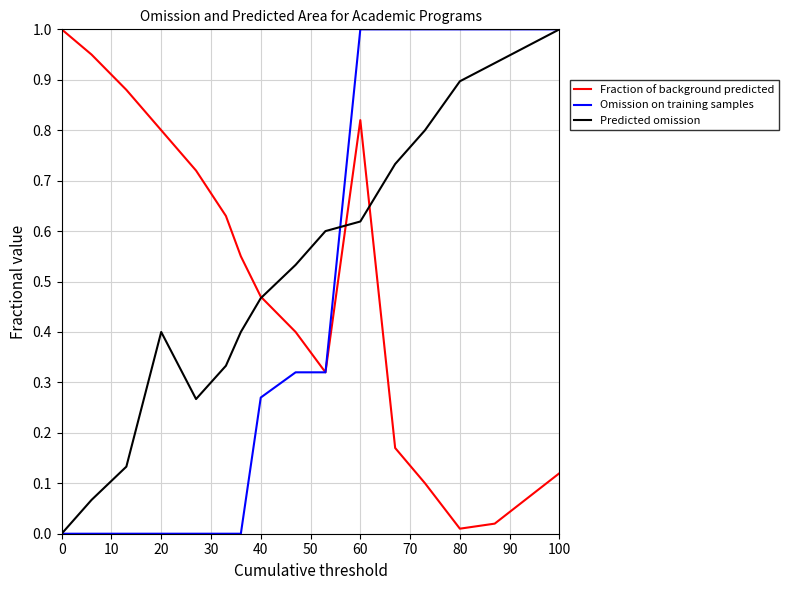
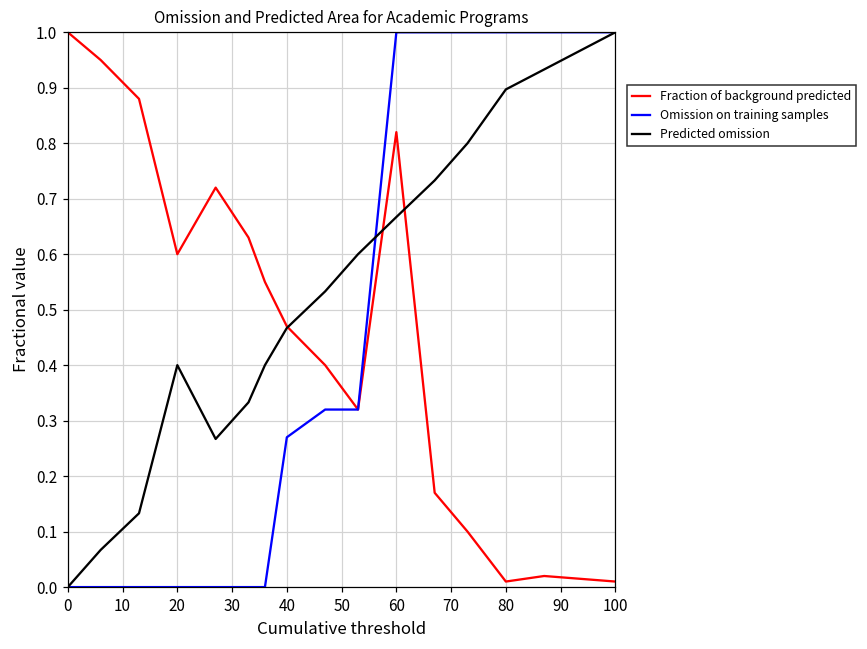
  {
    "Fraction of background predicted": {
      "0": 1.00,
-     "20": 0.8,
+     "20": 0.6,
      "60": 0.82,
      "80": 0.01,
-     "100": 0.12
+     "100": 0.01
    },
    "Omission on training samples": {
      "20": 0.00,
      "40": 0.27,
      "60": 1.00,
      "80": 1.00
    },
    "Predicted omission": {
      "20": 0.40,
-     "60": 0.62,
+     "60": 0.67,
      "80": 0.90
    }
  }
